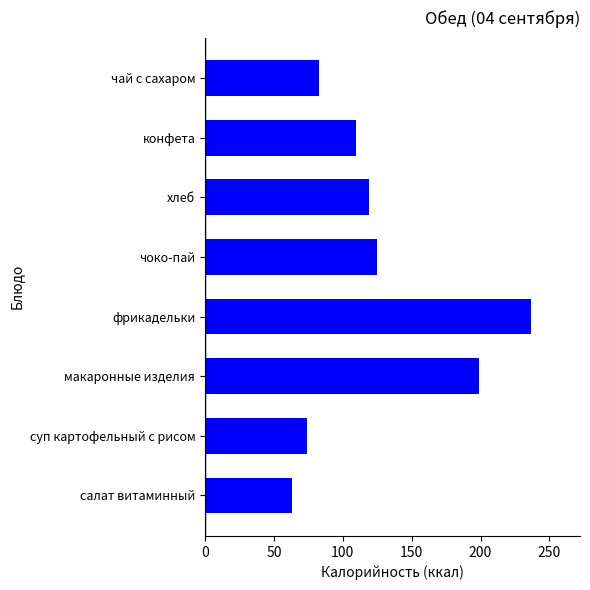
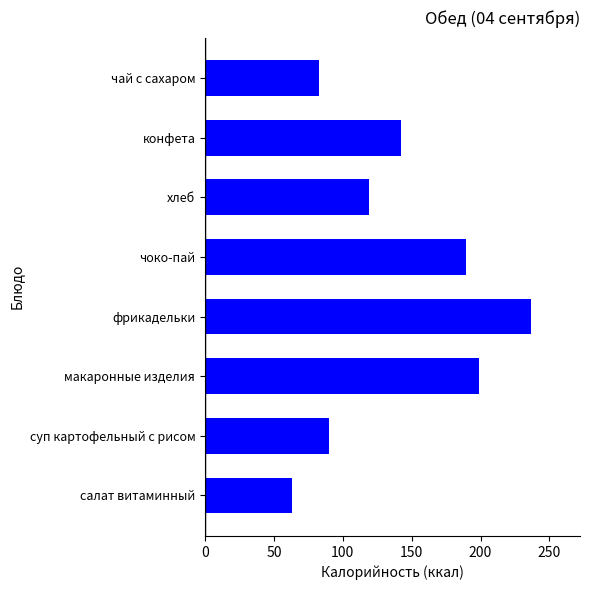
  {
    "чай с сахаром": 83,
-   "конфета": 109,
+   "конфета": 143,
    "хлеб": 119,
-   "чоко-пай": 125,
+   "чоко-пай": 190,
    "фрикадельки": 237,
    "макаронные изделия": 199,
-   "суп картофельный с рисом": 74,
+   "суп картофельный с рисом": 90,
    "салат витаминный": 63
  }
